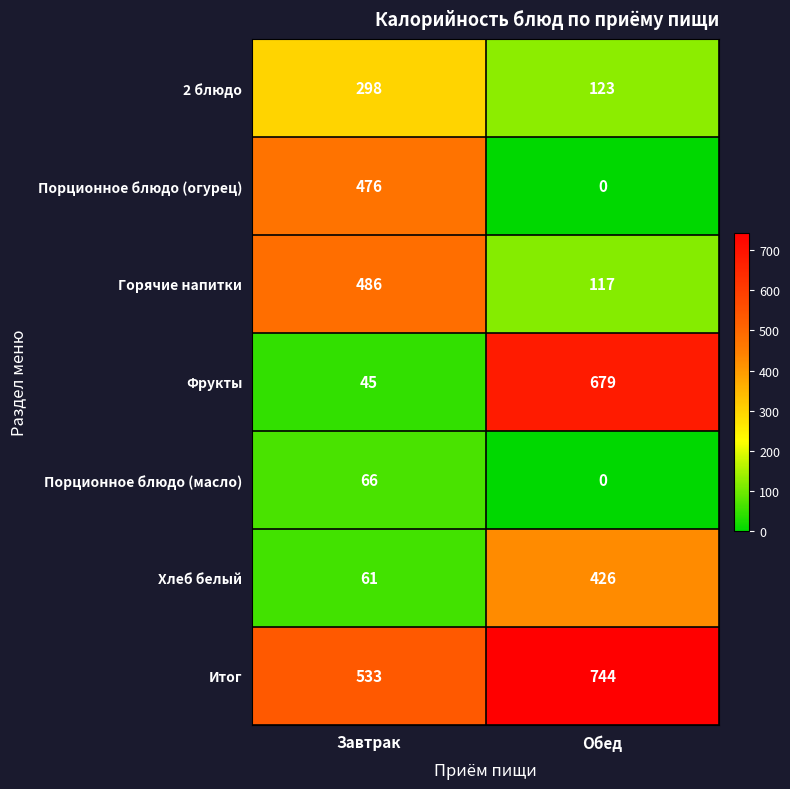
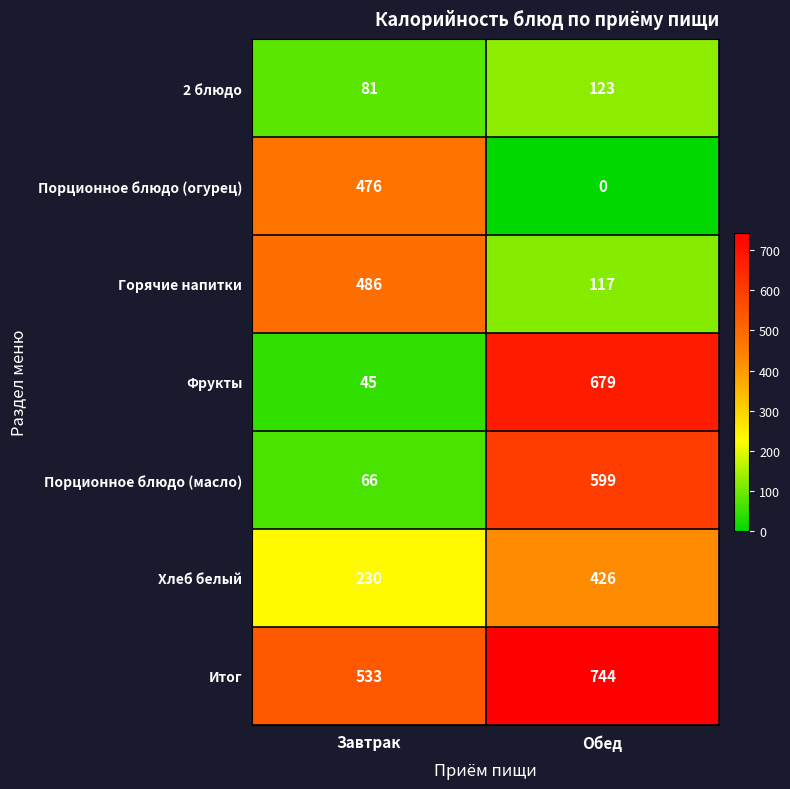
  {
    "2 блюдо": {
-     "Завтрак": 298,
+     "Завтрак": 81,
      "Обед": 123
    },
    "Порционное блюдо (огурец)": {
      "Завтрак": 476,
      "Обед": 0
    },
    "Горячие напитки": {
      "Завтрак": 486,
      "Обед": 117
    },
    "Фрукты": {
      "Завтрак": 45,
      "Обед": 679
    },
    "Порционное блюдо (масло)": {
      "Завтрак": 66,
-     "Обед": 0
+     "Обед": 599
    },
    "Хлеб белый": {
-     "Завтрак": 61,
+     "Завтрак": 230,
      "Обед": 426
    },
    "Итог": {
      "Завтрак": 533,
      "Обед": 744
    }
  }
